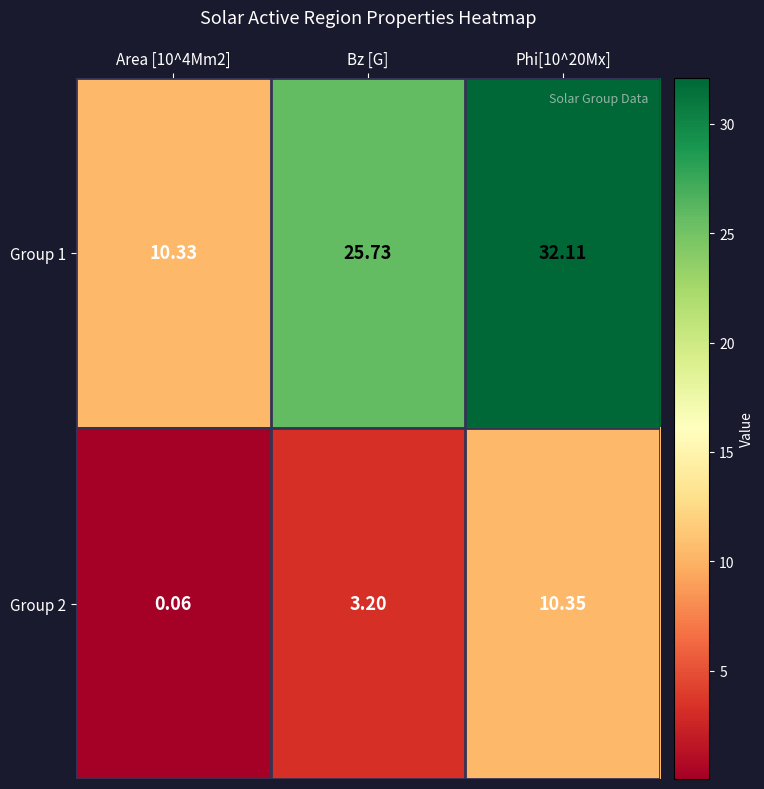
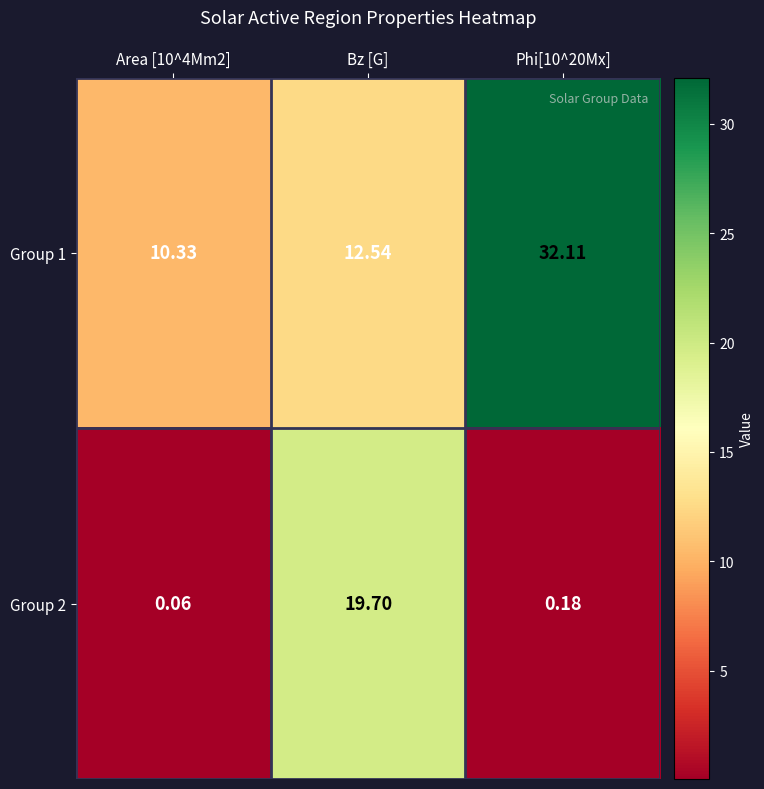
  {
    "Group 1": {
      "Area [10^4Mm2]": 10.33,
-     "Bz [G]": 25.73
+     "Bz [G]": 12.54
    },
    "Group 2": {
      "Area [10^4Mm2]": 0.06,
-     "Bz [G]": 3.20,
-     "Phi[10^20Mx]": 10.35
+     "Bz [G]": 19.70,
+     "Phi[10^20Mx]": 0.18
    }
  }
